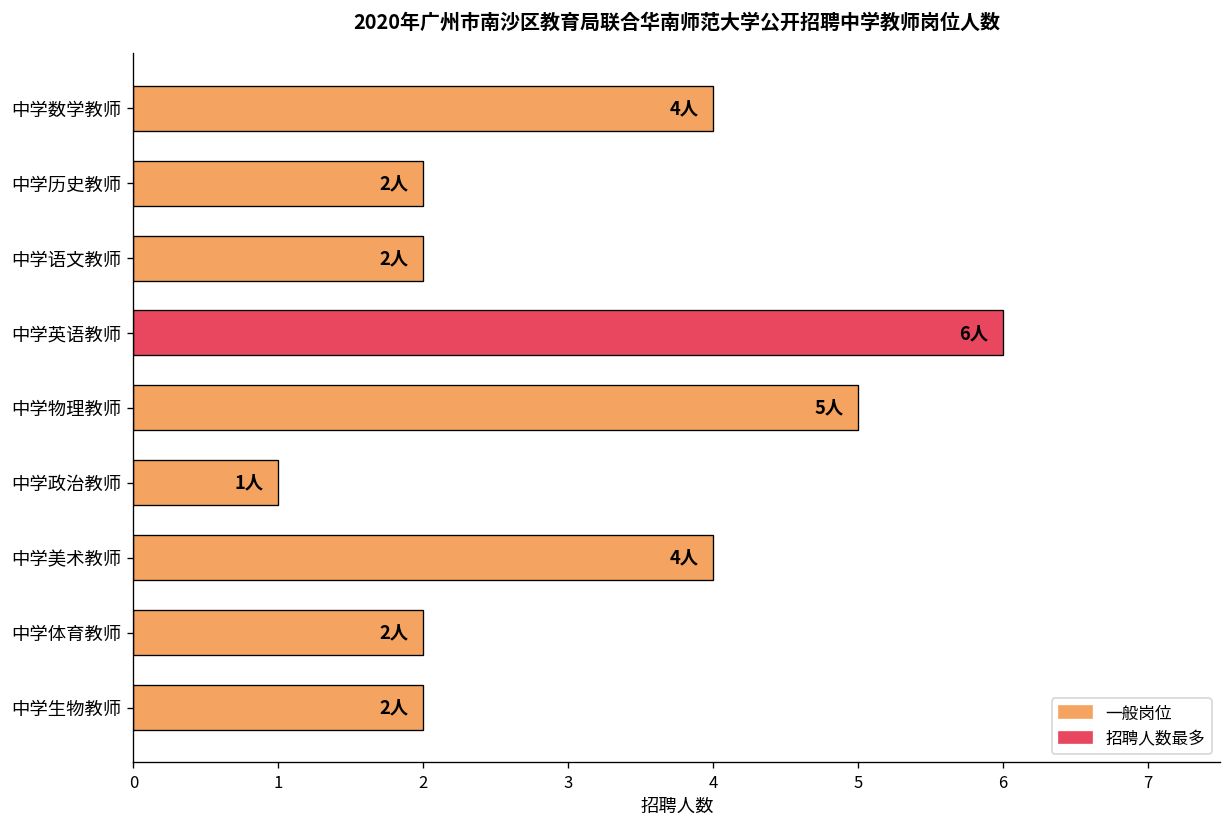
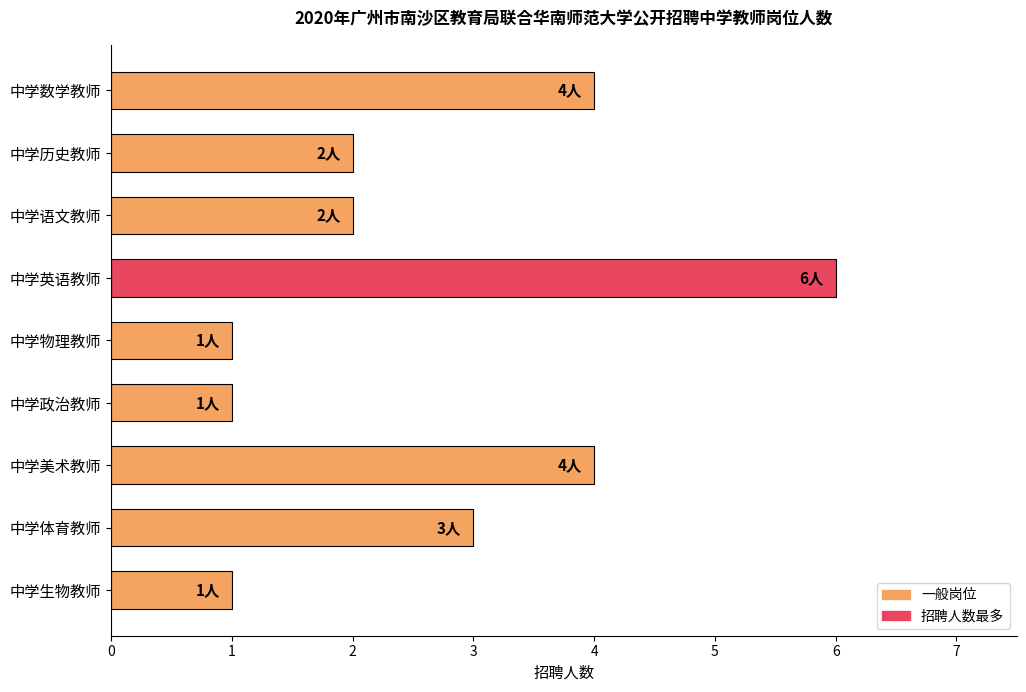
  {
    "中学数学教师": "4人",
    "中学历史教师": "2人",
    "中学语文教师": "2人",
    "中学英语教师": "6人",
-   "中学物理教师": "5人",
+   "中学物理教师": "1人",
    "中学政治教师": "1人",
    "中学美术教师": "4人",
-   "中学体育教师": "2人",
-   "中学生物教师": "2人"
+   "中学体育教师": "3人",
+   "中学生物教师": "1人"
  }
